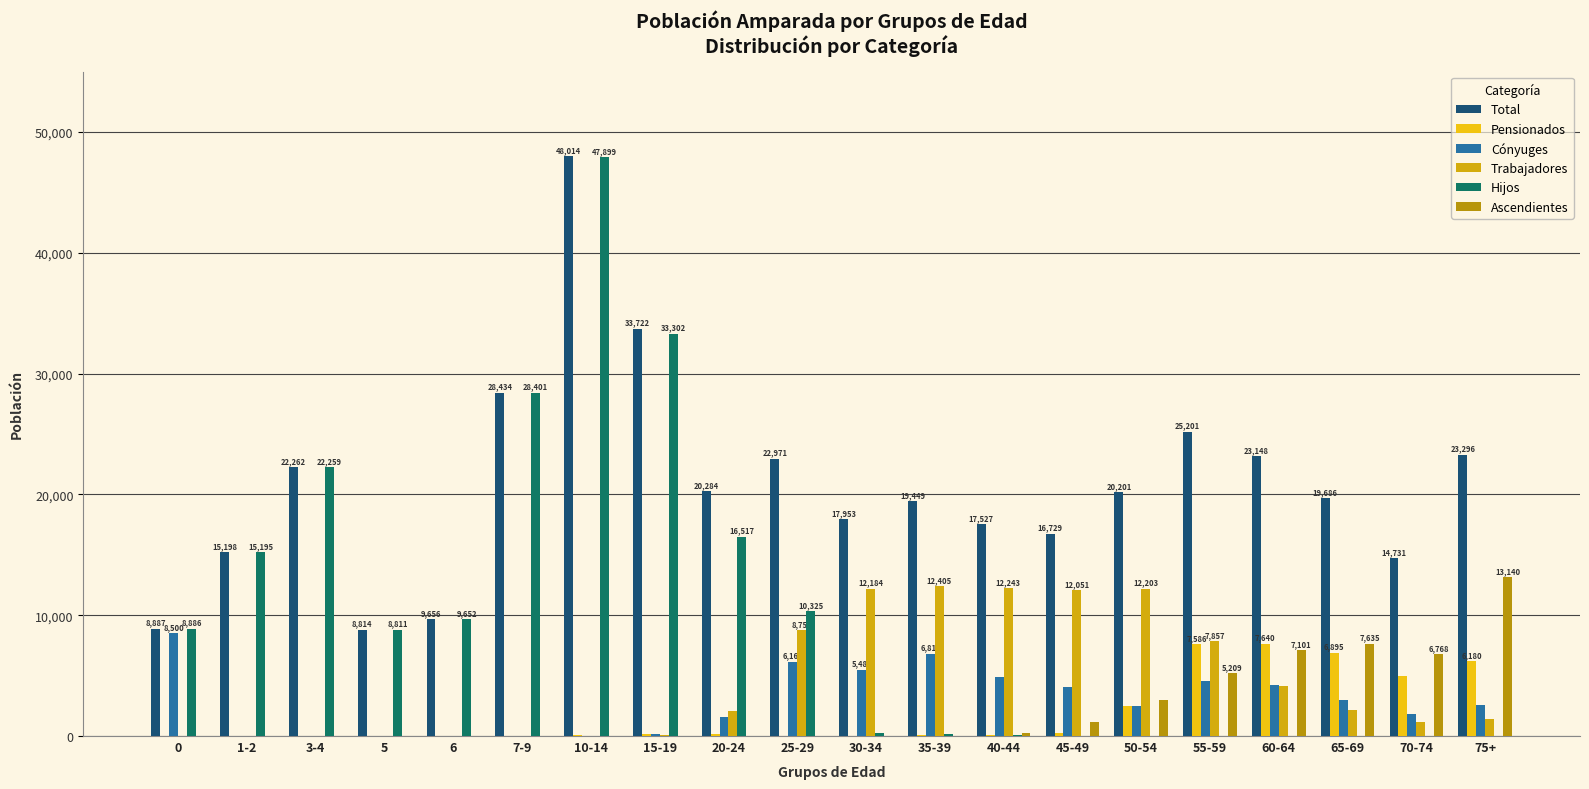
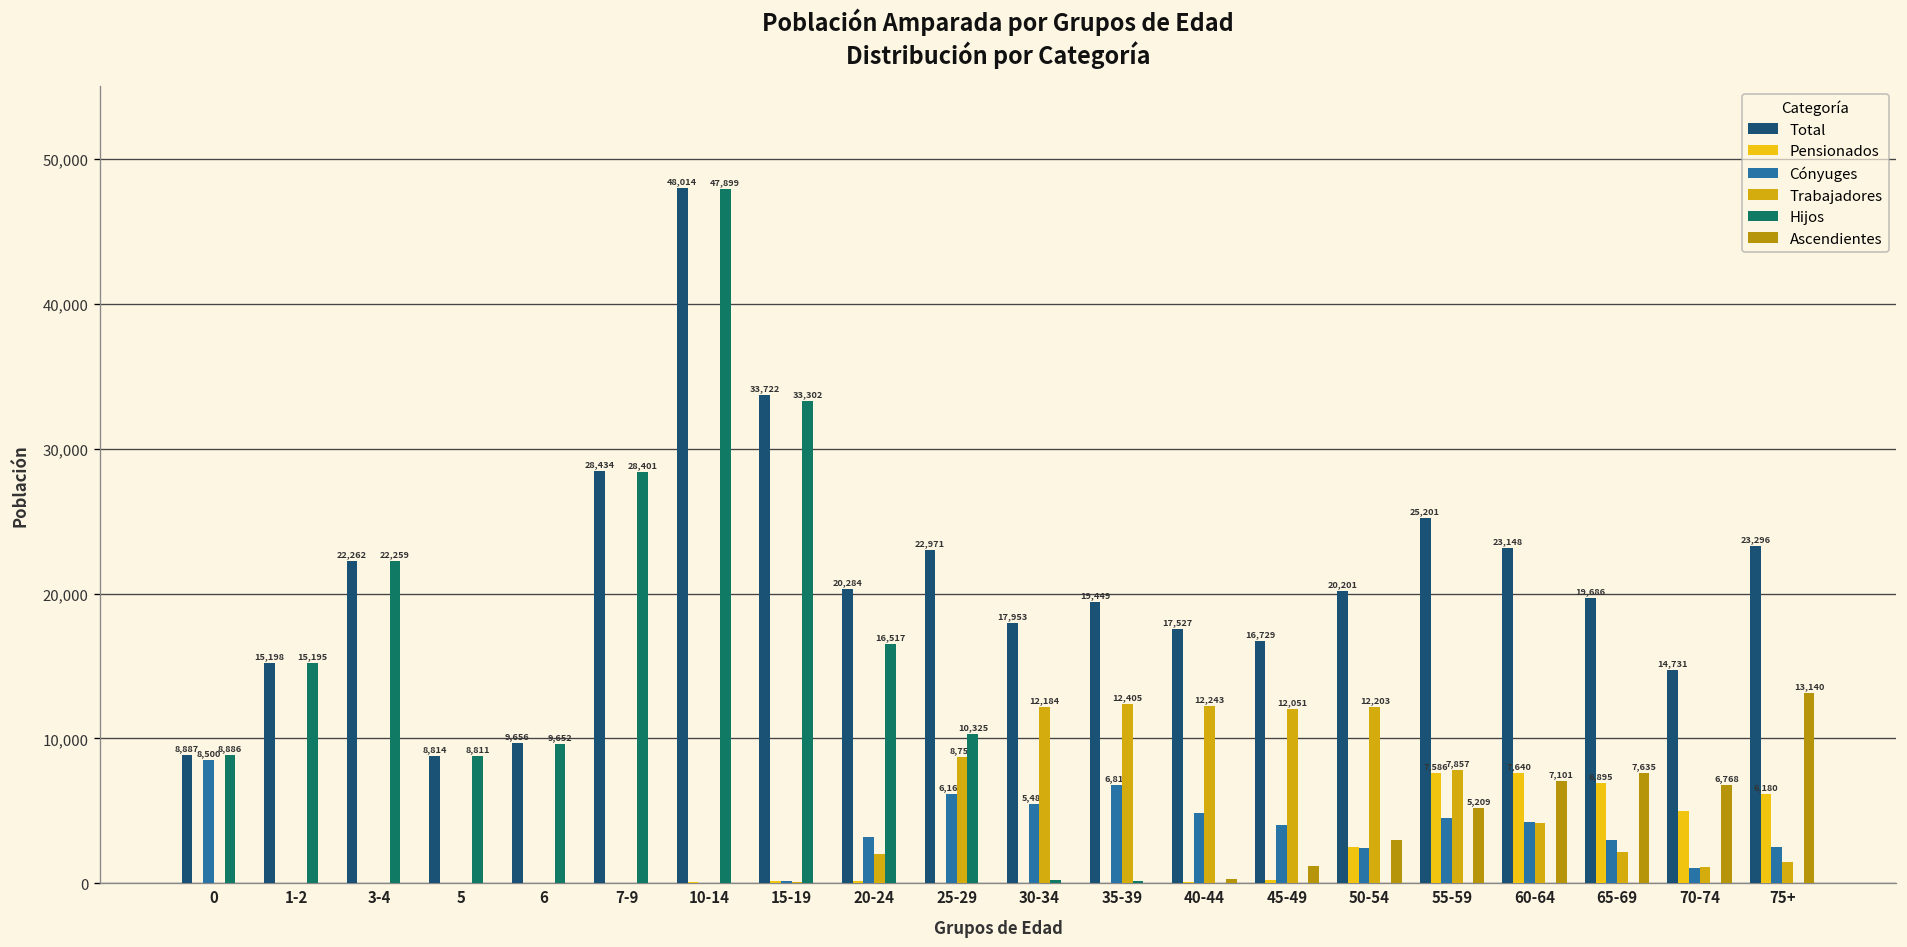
  {
    "Cónyuges": {
      "1-2": "0",
      "3-4": "0",
      "5": "0",
      "6": "0",
      "7-9": "0",
      "10-14": "0",
-     "20-24": "1,600",
+     "20-24": "3,200",
      "40-44": "4,900",
      "45-49": "4,100",
      "50-54": "2,500",
      "55-59": "4,500",
      "60-64": "4,200",
      "65-69": "3,000",
-     "70-74": "1,800",
+     "70-74": "1,100",
      "75+": "2,500"
    }
  }
